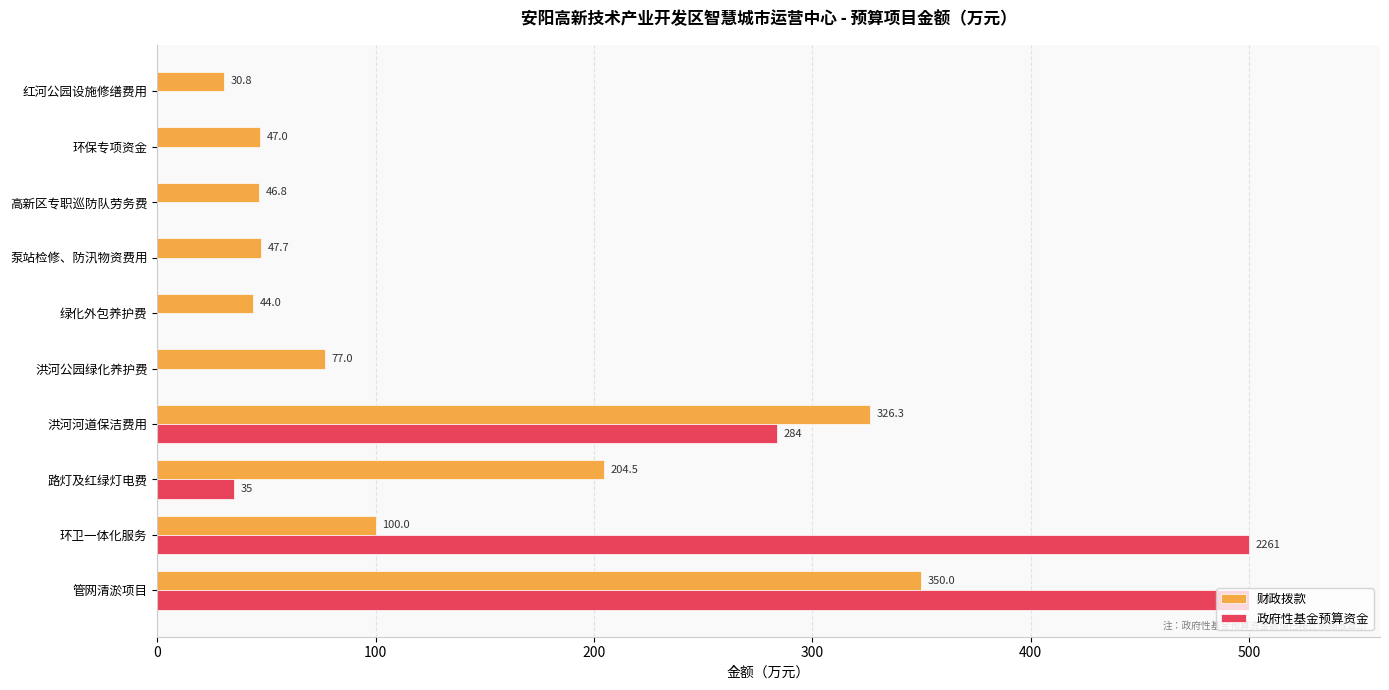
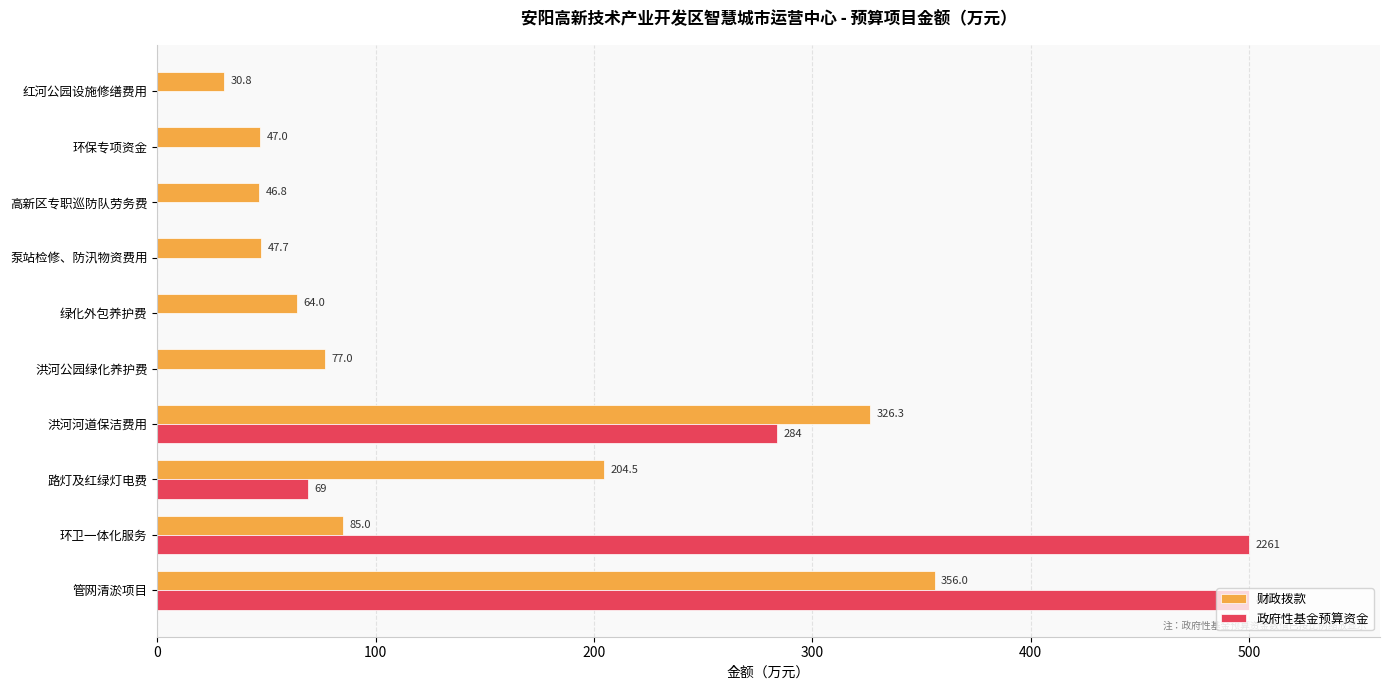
  {
    "财政拨款": {
      "红河公园设施修缮费用": 30.8,
      "环保专项资金": 47.0,
      "高新区专职巡防队劳务费": 46.8,
      "泵站检修、防汛物资费用": 47.7,
-     "绿化外包养护费": 44.0,
+     "绿化外包养护费": 64.0,
      "洪河公园绿化养护费": 77.0,
      "洪河河道保洁费用": 326.3,
      "路灯及红绿灯电费": 204.5,
-     "环卫一体化服务": 100.0,
-     "管网清淤项目": 350.0
+     "环卫一体化服务": 85.0,
+     "管网清淤项目": 356.0
    },
    "政府性基金预算资金": {
      "洪河河道保洁费用": 284,
-     "路灯及红绿灯电费": 35
+     "路灯及红绿灯电费": 69
    }
  }
